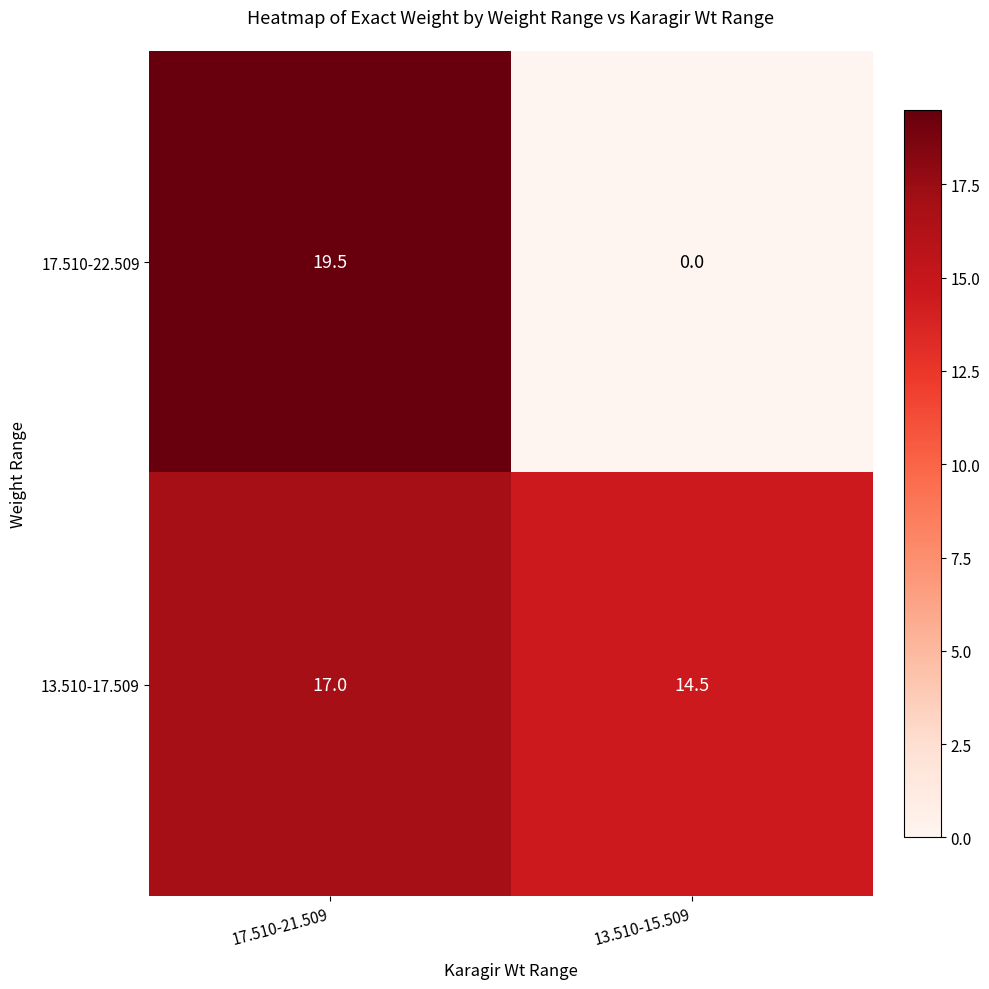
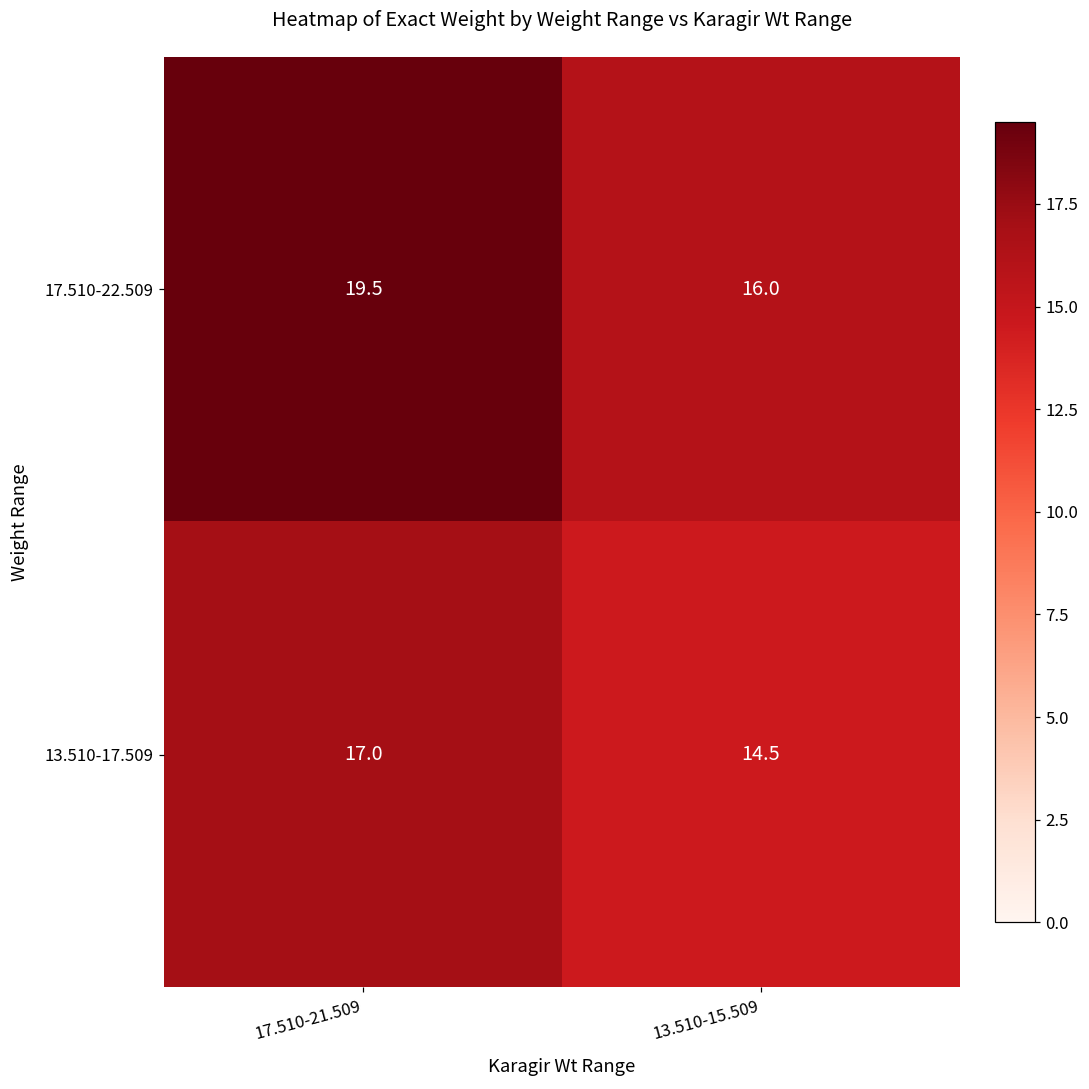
  {
    "17.510-22.509": {
      "17.510-21.509": 19.5,
-     "13.510-15.509": 0.0
+     "13.510-15.509": 16.0
    },
    "13.510-17.509": {
      "17.510-21.509": 17.0,
      "13.510-15.509": 14.5
    }
  }
